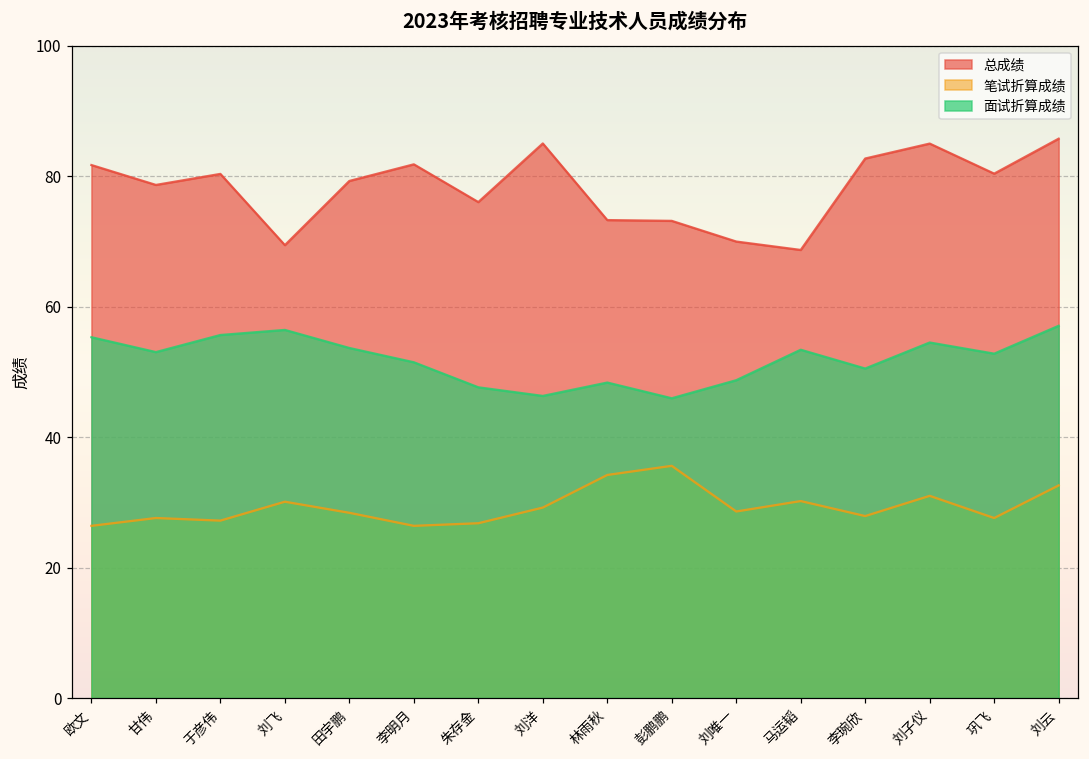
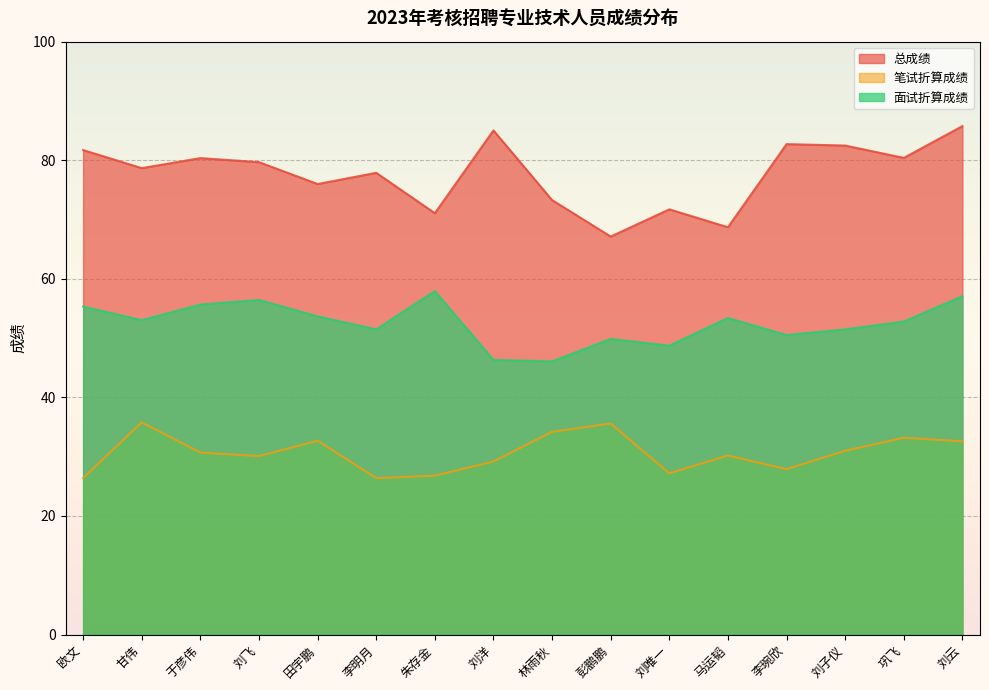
  {
    "总成绩": {
      "欧文": 82,
      "甘伟": 79,
      "于彦伟": 80,
-     "刘飞": 69,
-     "田宇鹏": 79,
-     "李明月": 82,
-     "朱存金": 76,
+     "刘飞": 80,
+     "田宇鹏": 76,
+     "李明月": 78,
+     "朱存金": 71,
      "刘洋": 85,
      "林雨秋": 73,
-     "彭鹏鹏": 73,
-     "刘唯一": 70,
+     "彭鹏鹏": 67,
+     "刘唯一": 72,
      "马运韬": 69,
      "李琬欣": 83,
-     "刘子仪": 85,
+     "刘子仪": 82,
      "巩飞": 80,
      "刘云": 86
    },
    "笔试折算成绩": {
      "欧文": 26,
-     "甘伟": 28,
-     "于彦伟": 27,
+     "甘伟": 36,
+     "于彦伟": 31,
      "刘飞": 30,
-     "田宇鹏": 28,
+     "田宇鹏": 33,
      "李明月": 26,
      "朱存金": 27,
      "刘洋": 29,
      "林雨秋": 34,
      "彭鹏鹏": 36,
-     "刘唯一": 29,
+     "刘唯一": 27,
      "马运韬": 30,
      "李琬欣": 28,
      "刘子仪": 31,
-     "巩飞": 28,
+     "巩飞": 33,
      "刘云": 33
    },
    "面试折算成绩": {
      "欧文": 55,
      "甘伟": 53,
      "于彦伟": 56,
      "刘飞": 56,
      "田宇鹏": 54,
      "李明月": 51,
-     "朱存金": 48,
+     "朱存金": 58,
      "刘洋": 46,
-     "林雨秋": 48,
-     "彭鹏鹏": 46,
+     "林雨秋": 46,
+     "彭鹏鹏": 50,
      "刘唯一": 49,
      "马运韬": 53,
      "李琬欣": 51,
-     "刘子仪": 55,
+     "刘子仪": 51,
      "巩飞": 53,
      "刘云": 57
    }
  }
